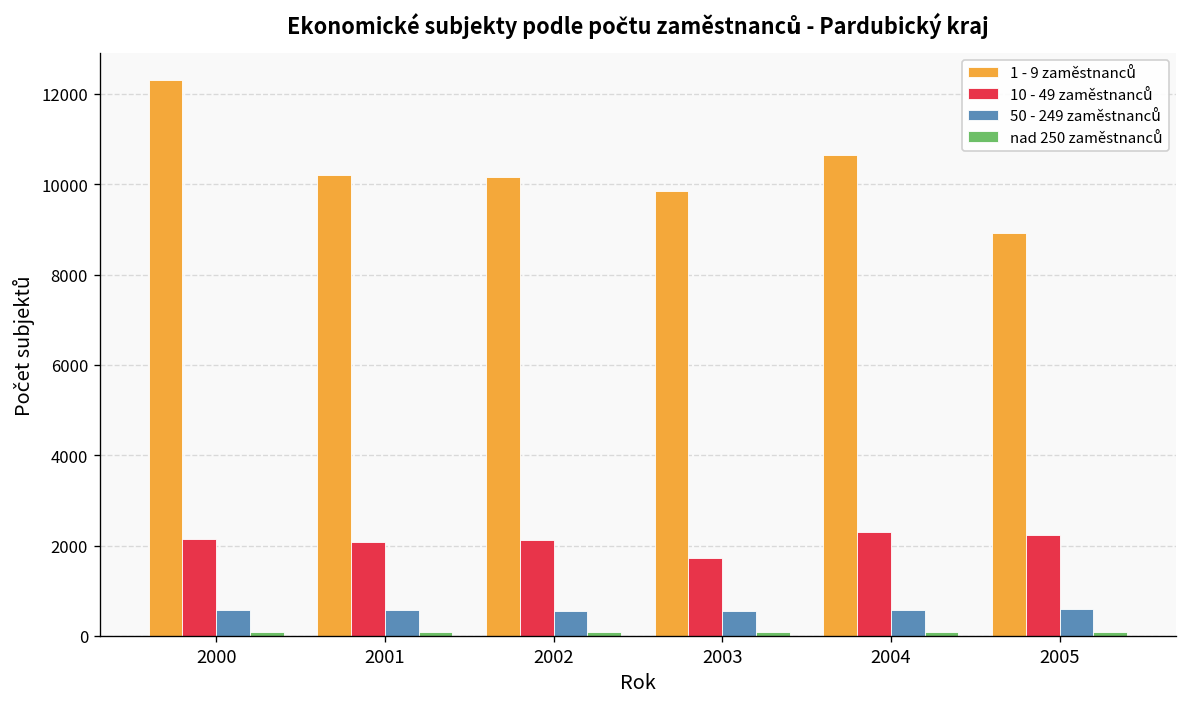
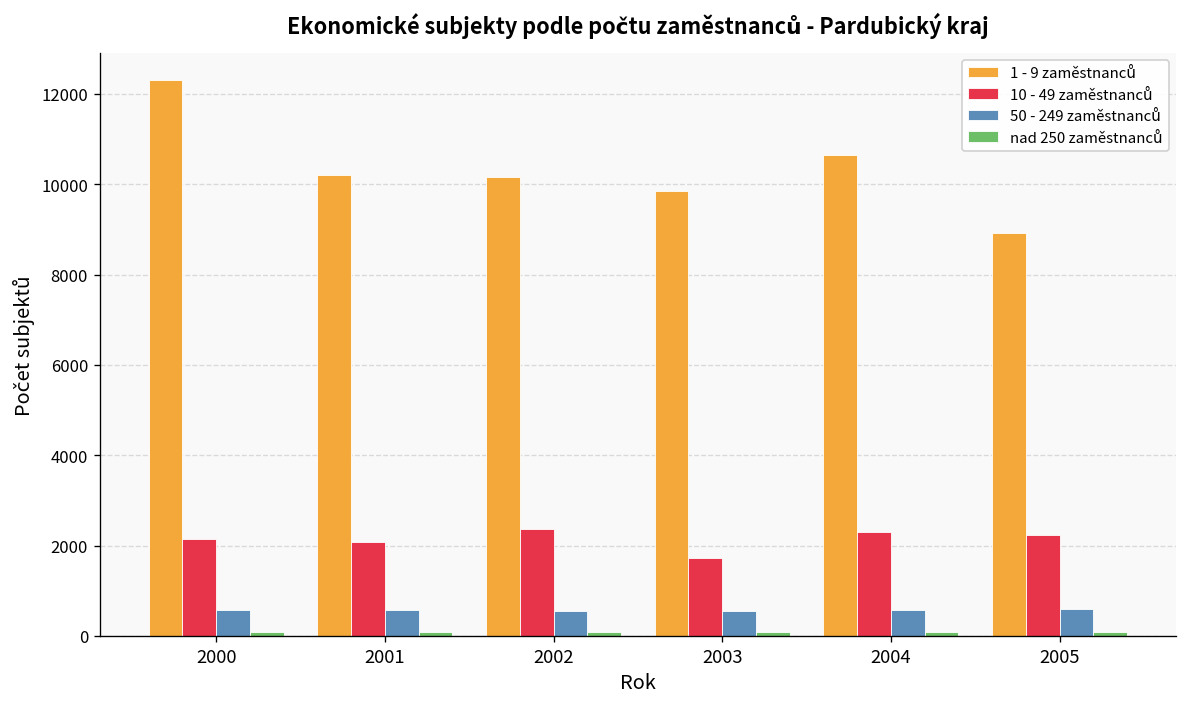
  {
    "1 - 9 zaměstnanců": {
      "2000": 12300,
      "2001": 10200,
      "2002": 10200,
      "2003": 9800,
      "2004": 10600,
      "2005": 8900
    },
    "10 - 49 zaměstnanců": {
      "2000": 2100,
      "2001": 2100,
-     "2002": 2100,
+     "2002": 2400,
      "2003": 1700,
      "2004": 2300,
      "2005": 2200
    },
    "50 - 249 zaměstnanců": {
      "2000": 600,
      "2001": 600,
      "2002": 600,
      "2003": 600,
      "2004": 600,
      "2005": 600
    },
    "nad 250 zaměstnanců": {
      "2000": 100,
      "2001": 100,
      "2002": 100,
      "2003": 100,
      "2004": 100,
      "2005": 100
    }
  }
